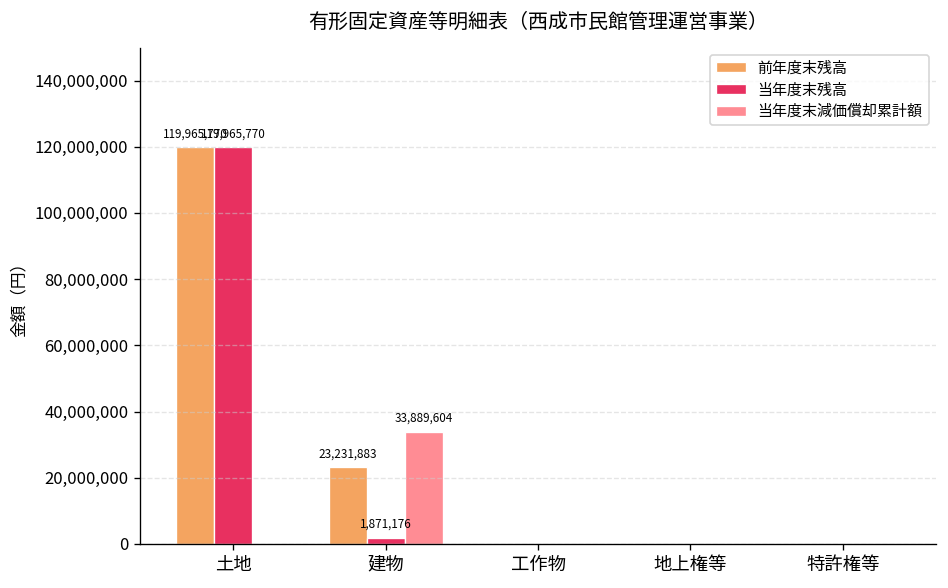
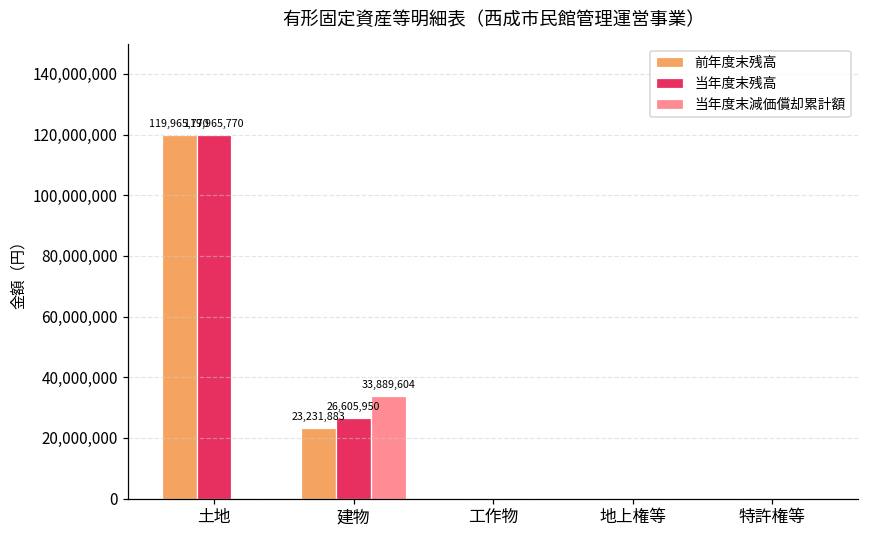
  {
    "当年度末残高": {
-     "建物": "1,871,176"
+     "建物": "26,605,950"
    }
  }
